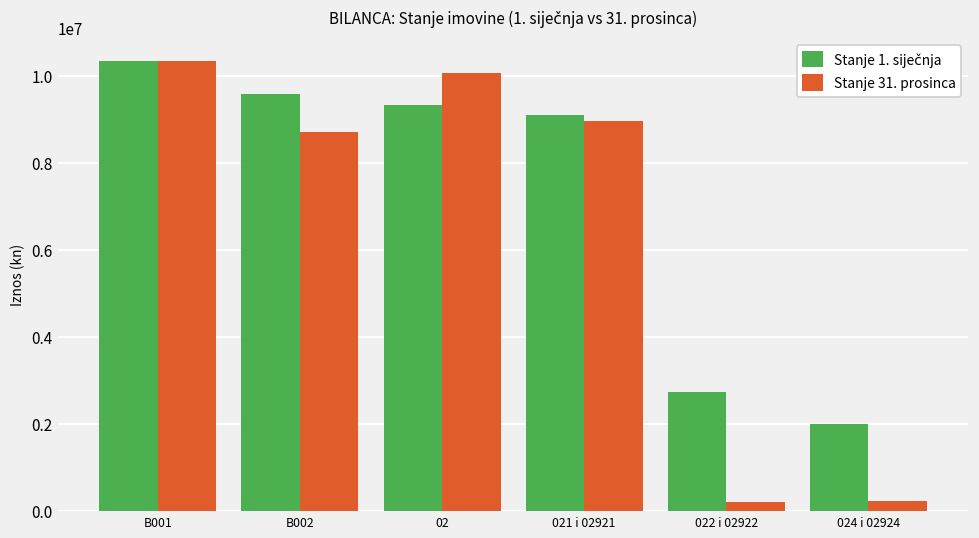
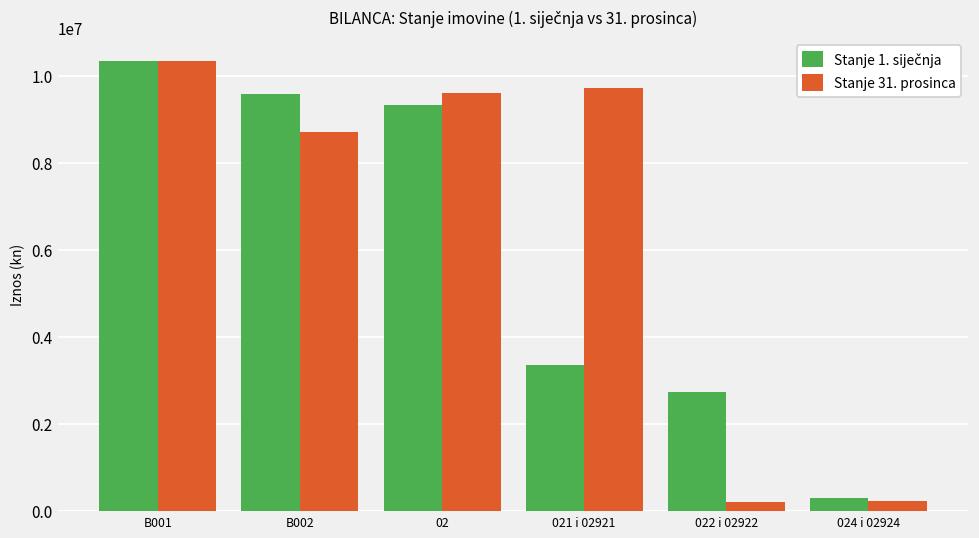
  {
    "Stanje 1. siječnja": {
      "B001": 10300000,
      "B002": 9600000,
      "02": 9300000,
-     "021 i 02921": 9100000,
+     "021 i 02921": 3300000,
      "022 i 02922": 2700000,
-     "024 i 02924": 2000000
+     "024 i 02924": 300000
    },
    "Stanje 31. prosinca": {
      "B001": 10300000,
      "B002": 8700000,
-     "02": 10100000,
-     "021 i 02921": 9000000,
+     "02": 9600000,
+     "021 i 02921": 9700000,
      "022 i 02922": 200000,
      "024 i 02924": 200000
    }
  }
